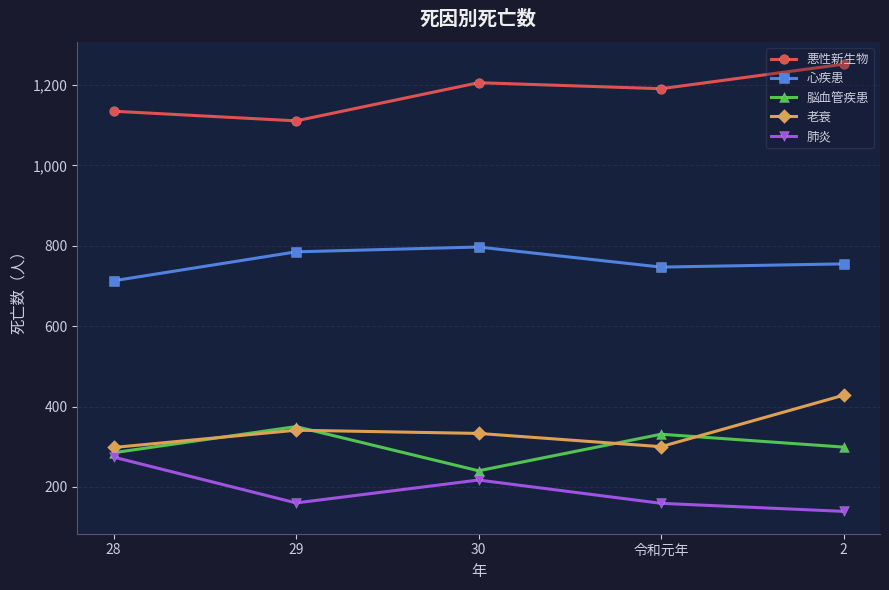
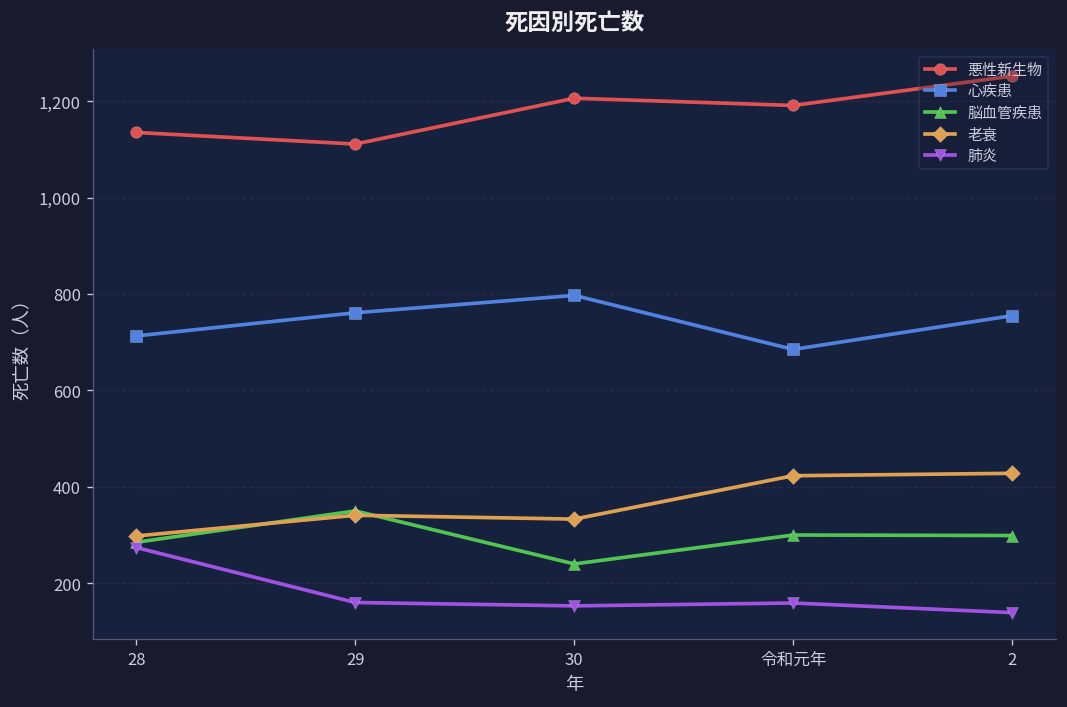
  {
    "悪性新生物": {
      "28": "1,140",
      "29": "1,110",
      "30": "1,210",
      "令和元年": "1,190"
    },
    "心疾患": {
      "28": "710",
-     "29": "790",
+     "29": "760",
      "30": "800",
-     "令和元年": "750",
+     "令和元年": "690",
      "2": "760"
    },
    "脳血管疾患": {
      "28": "290",
      "29": "350",
      "30": "240",
-     "令和元年": "330",
+     "令和元年": "300",
      "2": "300"
    },
    "老衰": {
      "28": "300",
      "29": "340",
      "30": "330",
-     "令和元年": "300",
+     "令和元年": "420",
      "2": "430"
    },
    "肺炎": {
      "28": "270",
      "29": "160",
-     "30": "220",
+     "30": "150",
      "令和元年": "160",
      "2": "140"
    }
  }
